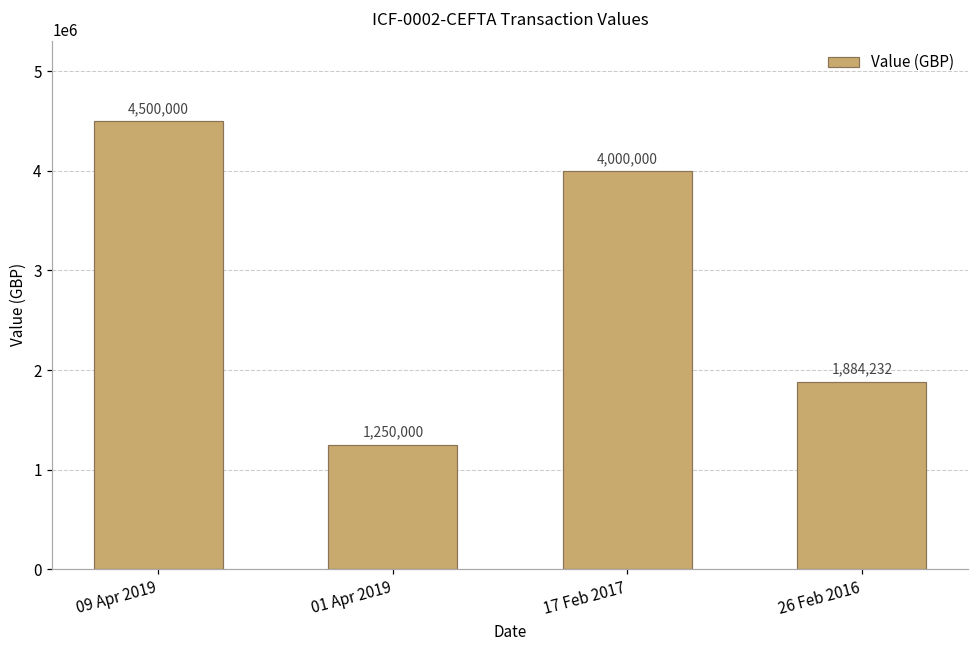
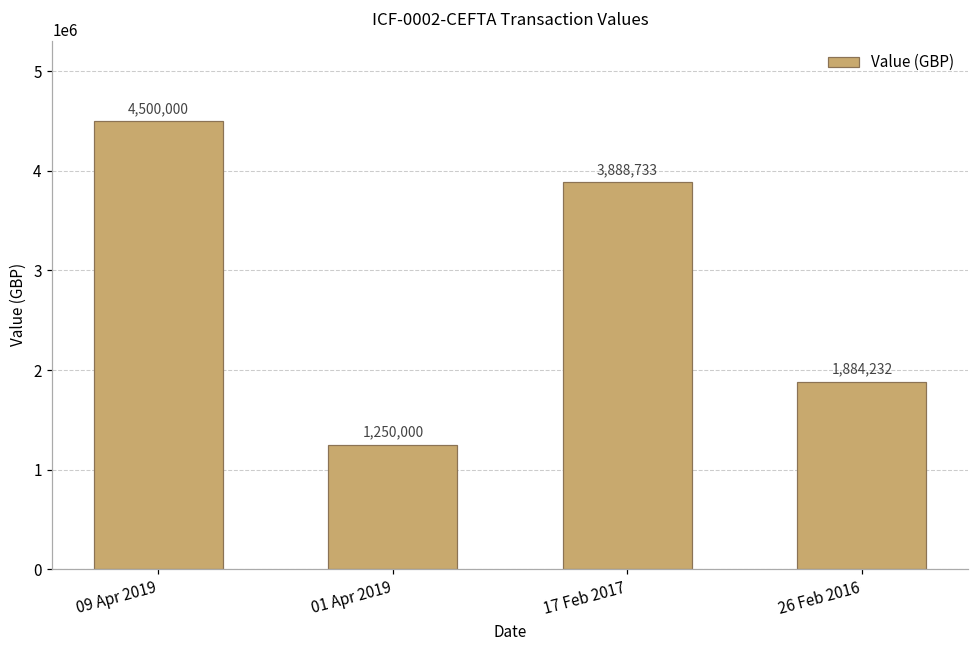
  {
    "09 Apr 2019": "4,500,000",
    "01 Apr 2019": "1,250,000",
-   "17 Feb 2017": "4,000,000",
+   "17 Feb 2017": "3,888,733",
    "26 Feb 2016": "1,884,232"
  }
